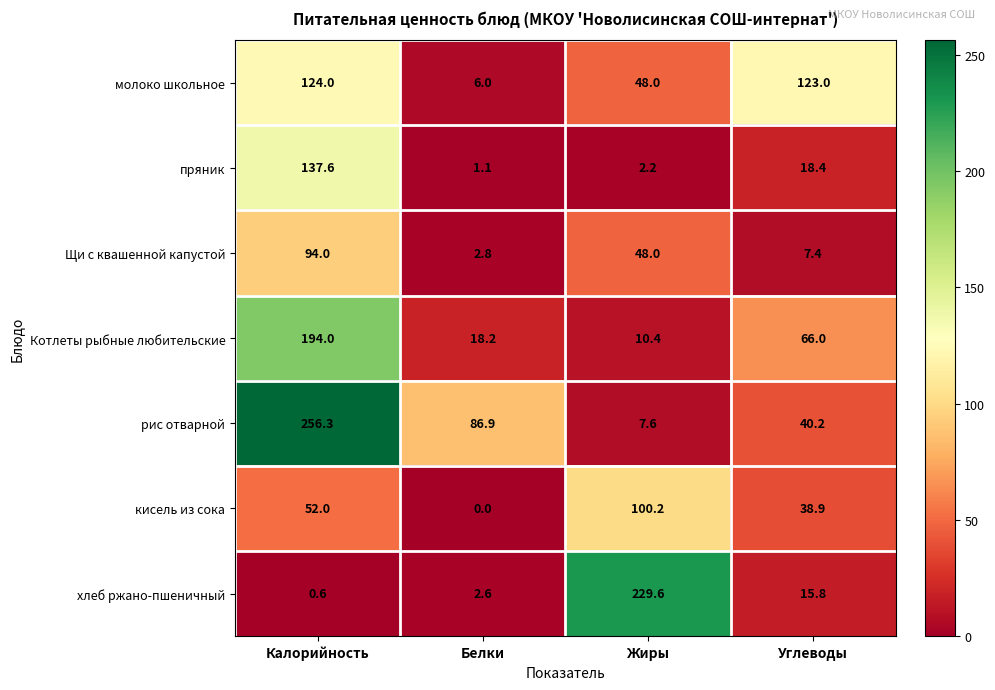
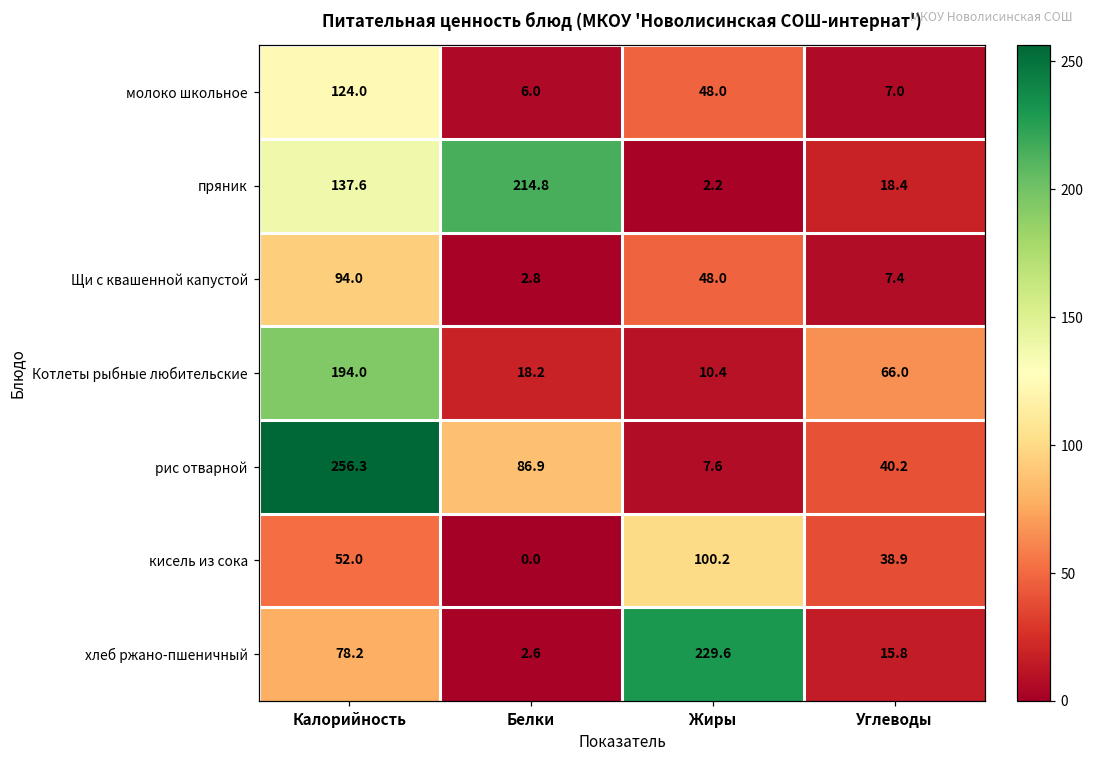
  {
    "молоко школьное": {
      "Калорийность": 124.0,
      "Белки": 6.0,
      "Жиры": 48.0,
-     "Углеводы": 123.0
+     "Углеводы": 7.0
    },
    "пряник": {
      "Калорийность": 137.6,
-     "Белки": 1.1,
+     "Белки": 214.8,
      "Жиры": 2.2,
      "Углеводы": 18.4
    },
    "Щи с квашенной капустой": {
      "Калорийность": 94.0,
      "Белки": 2.8,
      "Жиры": 48.0,
      "Углеводы": 7.4
    },
    "Котлеты рыбные любительские": {
      "Калорийность": 194.0,
      "Белки": 18.2,
      "Жиры": 10.4,
      "Углеводы": 66.0
    },
    "рис отварной": {
      "Калорийность": 256.3,
      "Белки": 86.9,
      "Жиры": 7.6,
      "Углеводы": 40.2
    },
    "кисель из сока": {
      "Калорийность": 52.0,
      "Белки": 0.0,
      "Жиры": 100.2,
      "Углеводы": 38.9
    },
    "хлеб ржано-пшеничный": {
-     "Калорийность": 0.6,
+     "Калорийность": 78.2,
      "Белки": 2.6,
      "Жиры": 229.6,
      "Углеводы": 15.8
    }
  }
